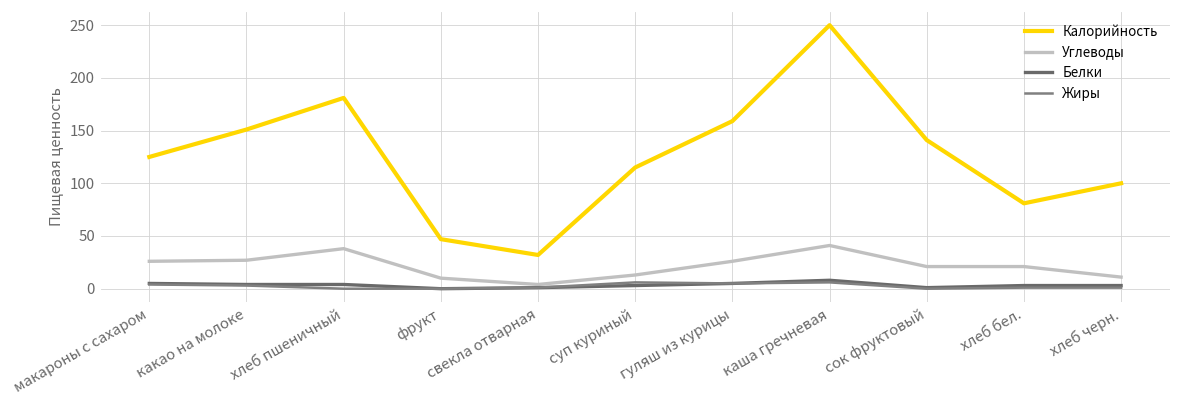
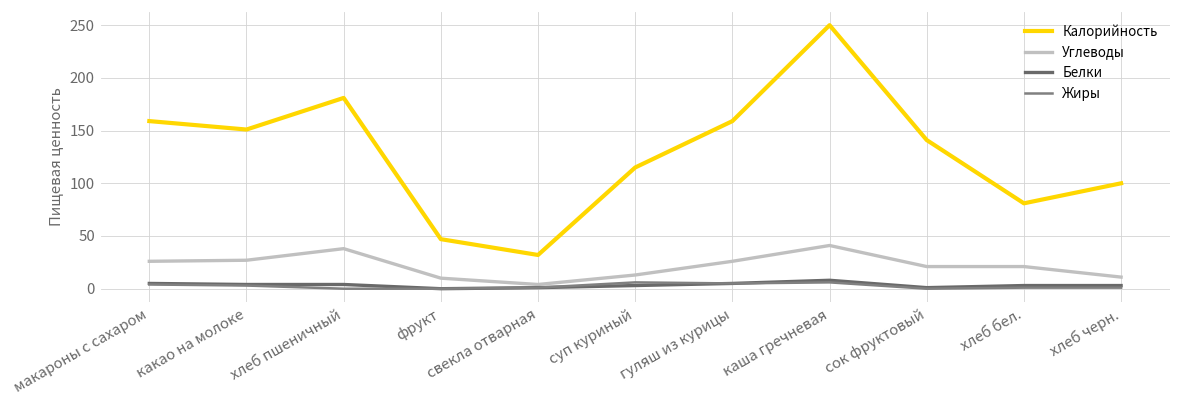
  {
    "Калорийность": {
-     "макароны с сахаром": 130,
+     "макароны с сахаром": 160,
      "какао на молоке": 150,
      "хлеб пшеничный": 180,
      "фрукт": 50,
      "свекла отварная": 30,
      "суп куриный": 120,
      "гуляш из курицы": 160,
      "каша гречневая": 250,
      "сок фруктовый": 140,
      "хлеб бел.": 80,
      "хлеб черн.": 100
    },
    "Углеводы": {
      "макароны с сахаром": 30,
      "какао на молоке": 30,
      "хлеб пшеничный": 40,
      "фрукт": 10,
      "свекла отварная": 0,
      "суп куриный": 10,
      "гуляш из курицы": 30,
      "каша гречневая": 40,
      "сок фруктовый": 20,
      "хлеб бел.": 20,
      "хлеб черн.": 10
    }
  }
